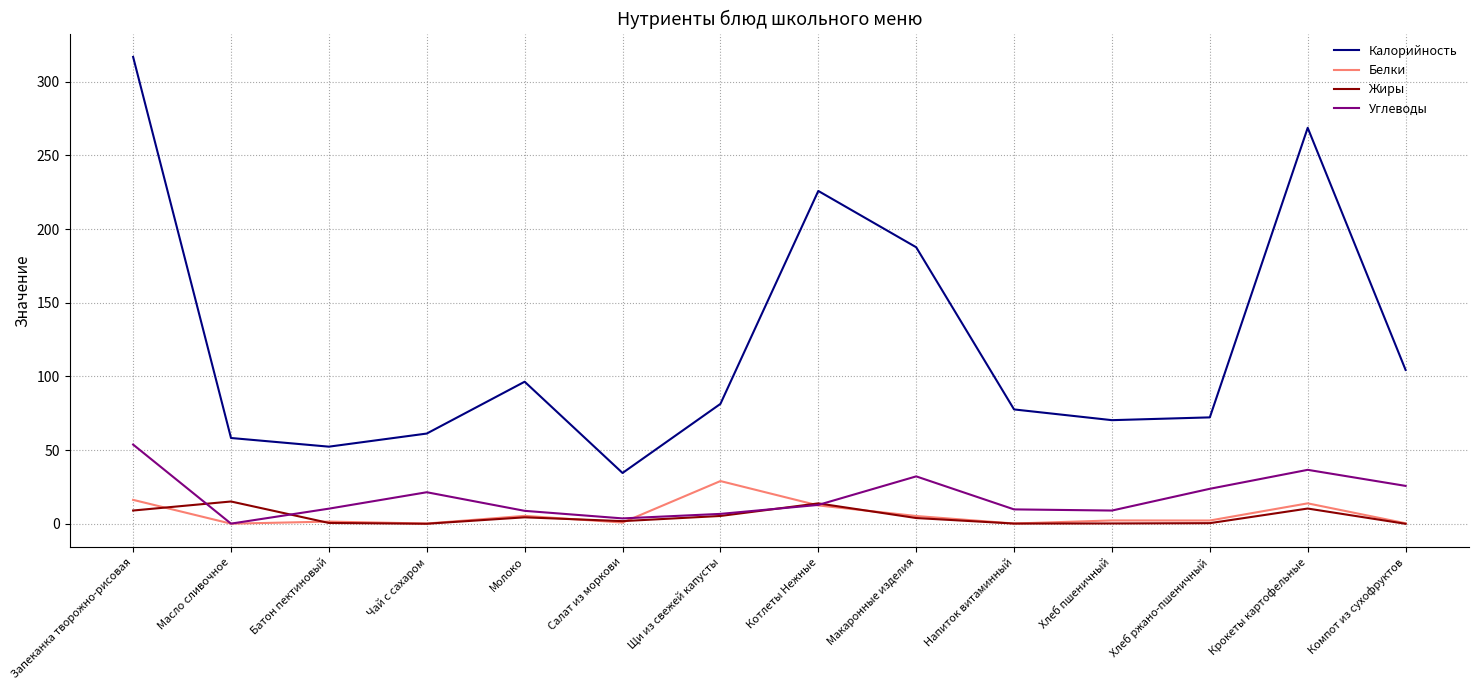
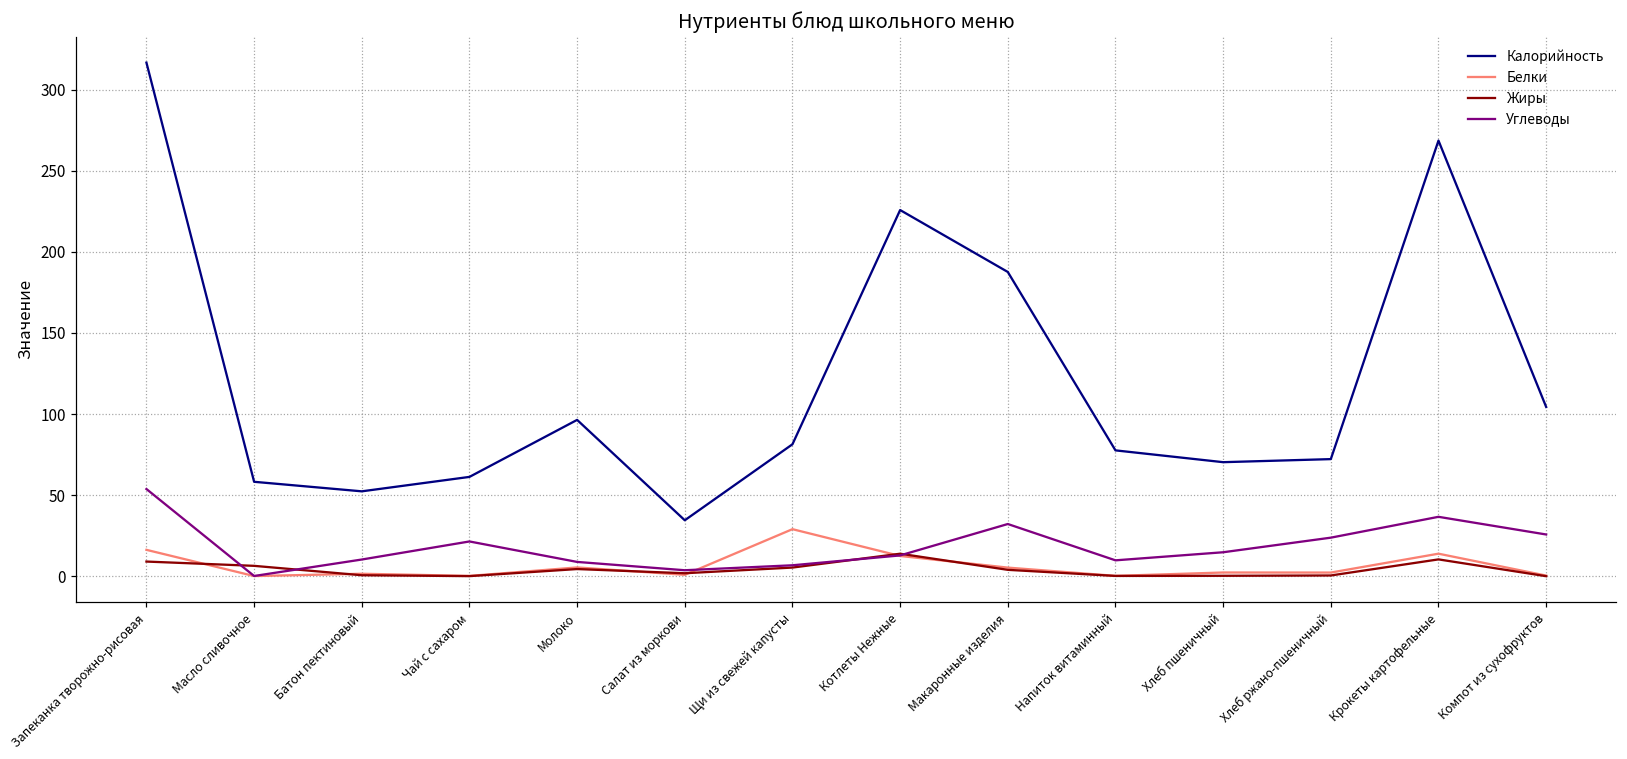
  {
    "Калорийность": {
      "Запеканка творожно-рисовая": 317,
      "Масло сливочное": 58,
      "Батон пектиновый": 52,
      "Чай с сахаром": 61,
      "Молоко": 96,
      "Салат из моркови": 34,
      "Щи из свежей капусты": 81,
      "Котлеты Нежные": 226,
      "Макаронные изделия": 188,
      "Напиток витаминный": 78,
      "Хлеб пшеничный": 70,
      "Хлеб ржано-пшеничный": 72,
      "Крокеты картофельные": 269,
      "Компот из сухофруктов": 104
    },
    "Белки": {
      "Запеканка творожно-рисовая": 16,
      "Щи из свежей капусты": 29,
      "Хлеб пшеничный": 2,
      "Хлеб ржано-пшеничный": 2,
      "Крокеты картофельные": 14
    },
    "Жиры": {
      "Запеканка творожно-рисовая": 9,
-     "Масло сливочное": 15,
+     "Масло сливочное": 6,
      "Хлеб пшеничный": 0,
      "Хлеб ржано-пшеничный": 0,
      "Крокеты картофельные": 10
    },
    "Углеводы": {
      "Запеканка творожно-рисовая": 54,
      "Батон пектиновый": 10,
      "Чай с сахаром": 21,
      "Молоко": 9,
      "Салат из моркови": 4,
      "Макаронные изделия": 32,
      "Напиток витаминный": 10,
-     "Хлеб пшеничный": 9,
+     "Хлеб пшеничный": 15,
      "Хлеб ржано-пшеничный": 24,
      "Крокеты картофельные": 37,
      "Компот из сухофруктов": 26
    }
  }
